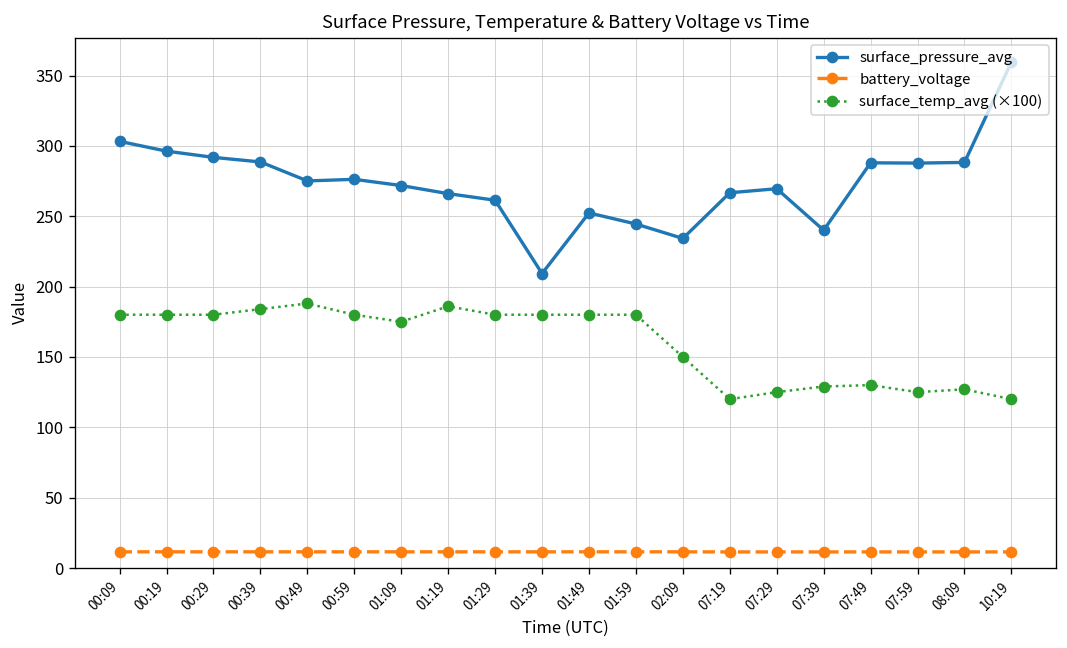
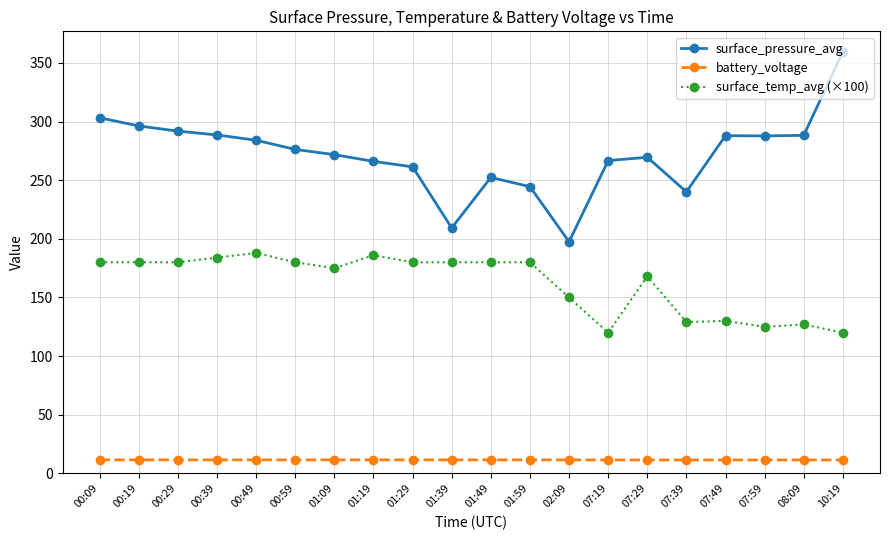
  {
    "surface_pressure_avg": {
      "00:09": 303,
      "00:19": 296,
      "00:29": 292,
      "00:39": 289,
-     "00:49": 275,
+     "00:49": 284,
      "00:59": 276,
      "01:09": 272,
      "01:19": 266,
      "01:29": 261,
      "01:39": 209,
      "01:49": 252,
      "01:59": 244,
-     "02:09": 234,
+     "02:09": 198,
      "07:19": 267,
      "07:29": 270,
      "07:39": 240,
      "07:49": 288,
      "07:59": 288,
      "08:09": 288
    },
    "battery_voltage": {
      "00:09": 12,
      "00:19": 12,
      "00:29": 12,
      "00:39": 12,
      "00:49": 12,
      "00:59": 12,
      "01:09": 12,
      "01:19": 12,
      "01:29": 12,
      "01:39": 12,
      "01:49": 12,
      "01:59": 12,
      "02:09": 12,
      "07:19": 11,
      "07:29": 11,
      "07:39": 11,
      "07:49": 11,
      "07:59": 11,
      "08:09": 11,
      "10:19": 11
    },
    "surface_temp_avg (×100)": {
      "00:09": 180,
      "00:19": 180,
      "00:29": 180,
      "00:39": 184,
      "00:49": 188,
      "00:59": 180,
      "01:09": 175,
      "01:19": 186,
      "01:29": 180,
      "01:39": 180,
      "01:49": 180,
      "01:59": 180,
      "02:09": 150,
      "07:19": 120,
-     "07:29": 125,
+     "07:29": 168,
      "07:39": 129,
      "07:49": 130,
      "07:59": 125,
      "08:09": 127,
      "10:19": 120
    }
  }
